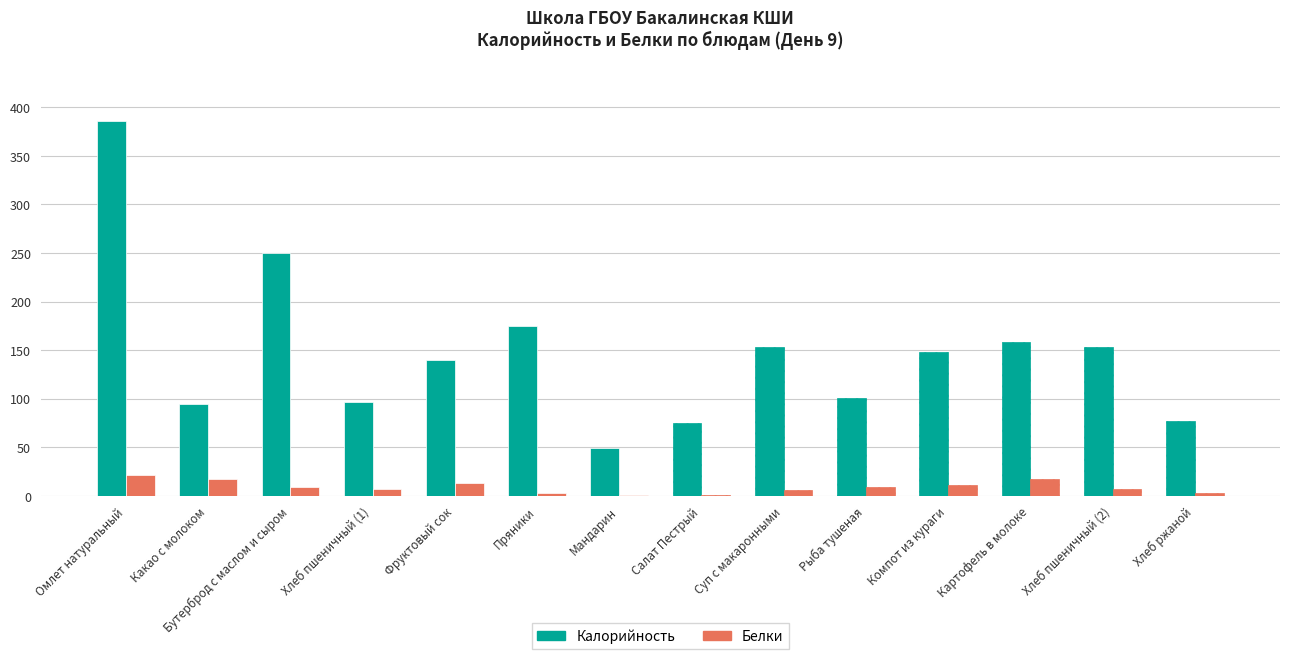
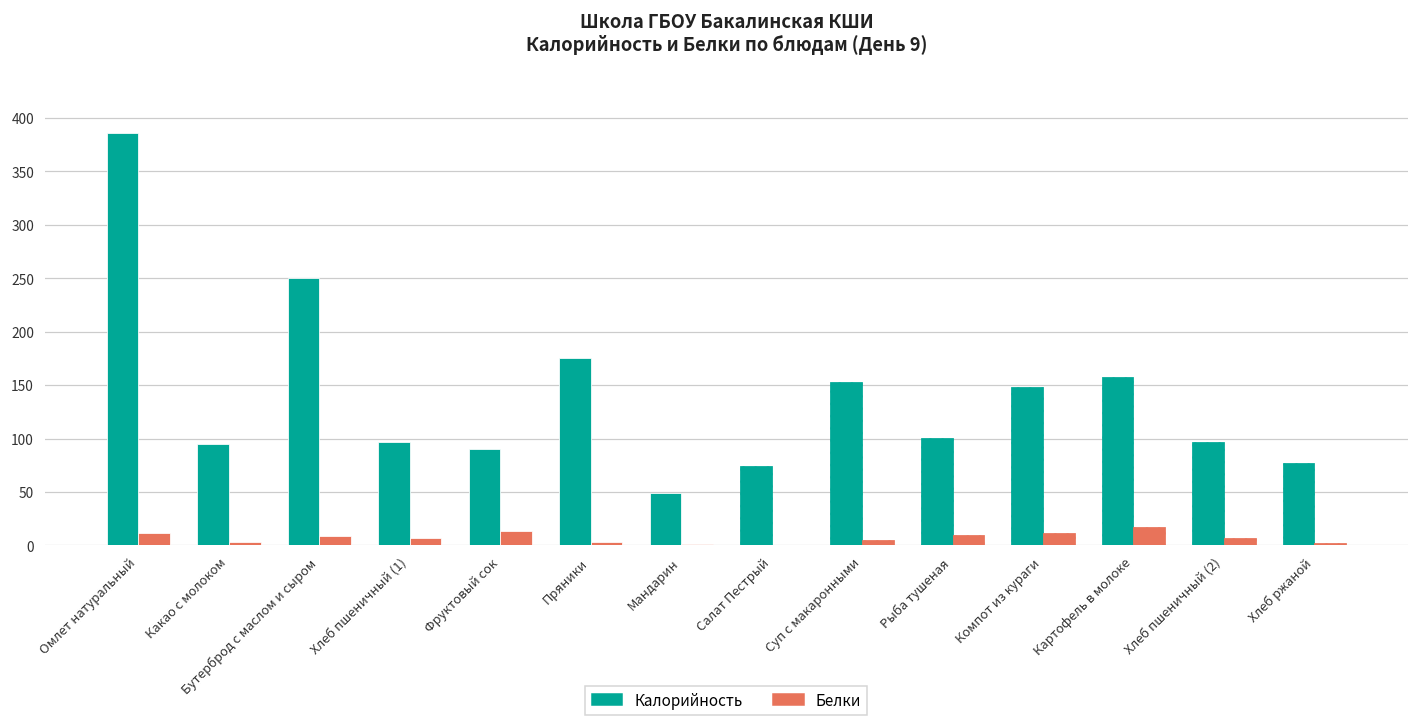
  {
    "Калорийность": {
      "Омлет натуральный": 390,
      "Какао с молоком": 100,
      "Бутерброд с маслом и сыром": 250,
      "Хлеб пшеничный (1)": 100,
-     "Фруктовый сок": 140,
+     "Фруктовый сок": 90,
      "Пряники": 180,
      "Мандарин": 50,
      "Салат Пестрый": 70,
      "Суп с макаронными": 150,
      "Рыба тушеная": 100,
      "Компот из кураги": 150,
      "Картофель в молоке": 160,
-     "Хлеб пшеничный (2)": 150,
+     "Хлеб пшеничный (2)": 100,
      "Хлеб ржаной": 80
    },
    "Белки": {
-     "Омлет натуральный": 20,
-     "Какао с молоком": 20,
+     "Омлет натуральный": 10,
+     "Какао с молоком": 0,
      "Бутерброд с маслом и сыром": 10,
      "Хлеб пшеничный (1)": 10,
      "Фруктовый сок": 10,
      "Пряники": 0,
      "Суп с макаронными": 10,
      "Рыба тушеная": 10,
      "Компот из кураги": 10,
      "Картофель в молоке": 20,
      "Хлеб пшеничный (2)": 10,
      "Хлеб ржаной": 0
    }
  }
